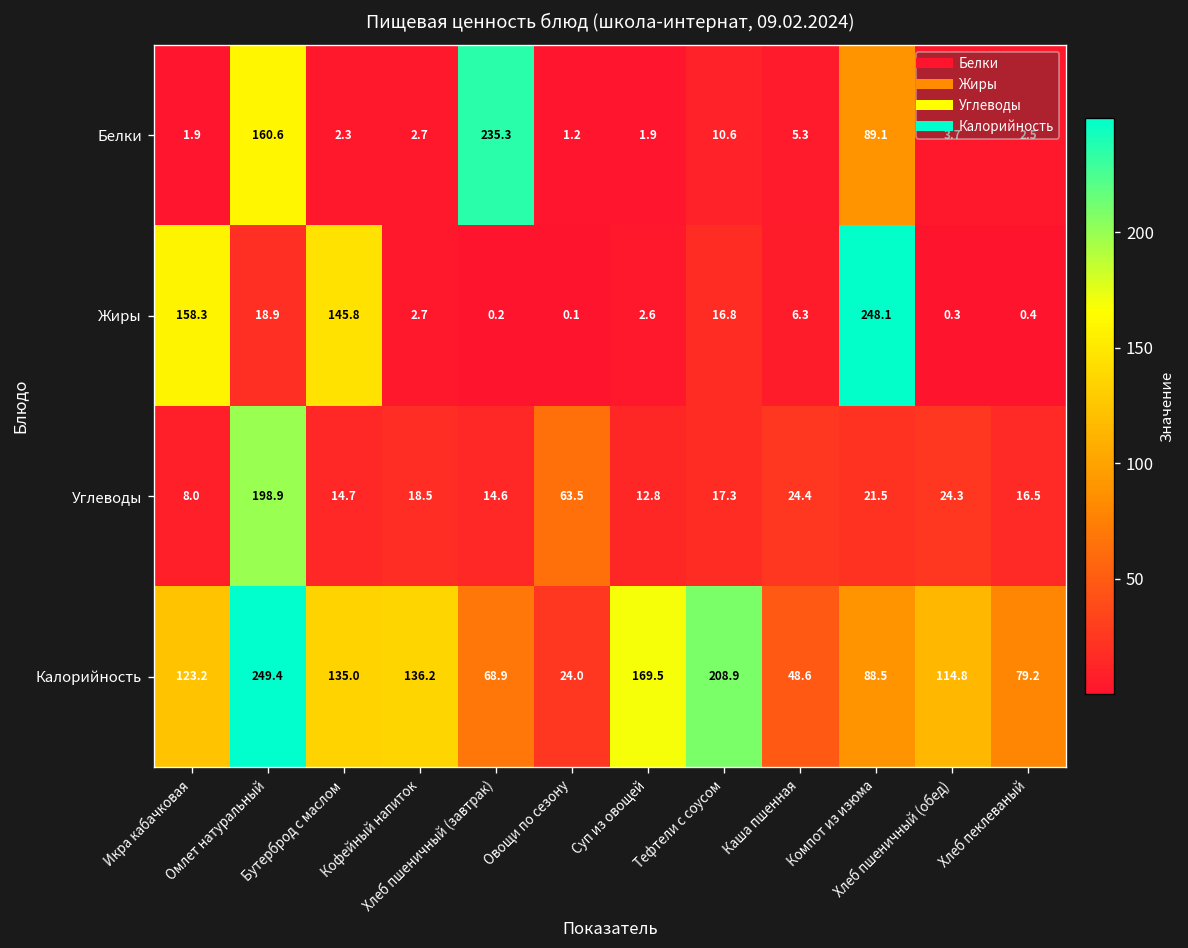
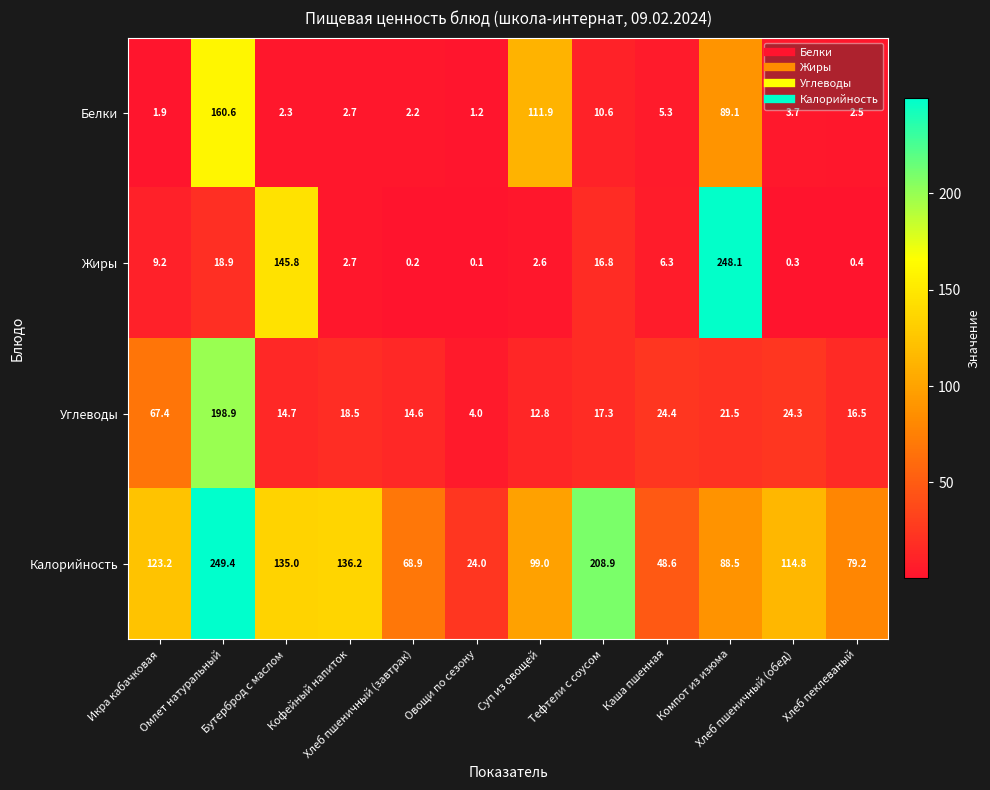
  {
    "Белки": {
      "Икра кабачковая": 1.9,
      "Омлет натуральный": 160.6,
      "Бутерброд с маслом": 2.3,
      "Кофейный напиток": 2.7,
-     "Хлеб пшеничный (завтрак)": 235.3,
+     "Хлеб пшеничный (завтрак)": 2.2,
      "Овощи по сезону": 1.2,
-     "Суп из овощей": 1.9,
+     "Суп из овощей": 111.9,
      "Тефтели с соусом": 10.6,
      "Каша пшенная": 5.3,
      "Компот из изюма": 89.1
    },
    "Жиры": {
-     "Икра кабачковая": 158.3,
+     "Икра кабачковая": 9.2,
      "Омлет натуральный": 18.9,
      "Бутерброд с маслом": 145.8,
      "Кофейный напиток": 2.7,
      "Хлеб пшеничный (завтрак)": 0.2,
      "Овощи по сезону": 0.1,
      "Суп из овощей": 2.6,
      "Тефтели с соусом": 16.8,
      "Каша пшенная": 6.3,
      "Компот из изюма": 248.1,
      "Хлеб пшеничный (обед)": 0.3,
      "Хлеб пеклеваный": 0.4
    },
    "Углеводы": {
-     "Икра кабачковая": 8.0,
+     "Икра кабачковая": 67.4,
      "Омлет натуральный": 198.9,
      "Бутерброд с маслом": 14.7,
      "Кофейный напиток": 18.5,
      "Хлеб пшеничный (завтрак)": 14.6,
-     "Овощи по сезону": 63.5,
+     "Овощи по сезону": 4.0,
      "Суп из овощей": 12.8,
      "Тефтели с соусом": 17.3,
      "Каша пшенная": 24.4,
      "Компот из изюма": 21.5,
      "Хлеб пшеничный (обед)": 24.3,
      "Хлеб пеклеваный": 16.5
    },
    "Калорийность": {
      "Икра кабачковая": 123.2,
      "Омлет натуральный": 249.4,
      "Бутерброд с маслом": 135.0,
      "Кофейный напиток": 136.2,
      "Хлеб пшеничный (завтрак)": 68.9,
      "Овощи по сезону": 24.0,
-     "Суп из овощей": 169.5,
+     "Суп из овощей": 99.0,
      "Тефтели с соусом": 208.9,
      "Каша пшенная": 48.6,
      "Компот из изюма": 88.5,
      "Хлеб пшеничный (обед)": 114.8,
      "Хлеб пеклеваный": 79.2
    }
  }
